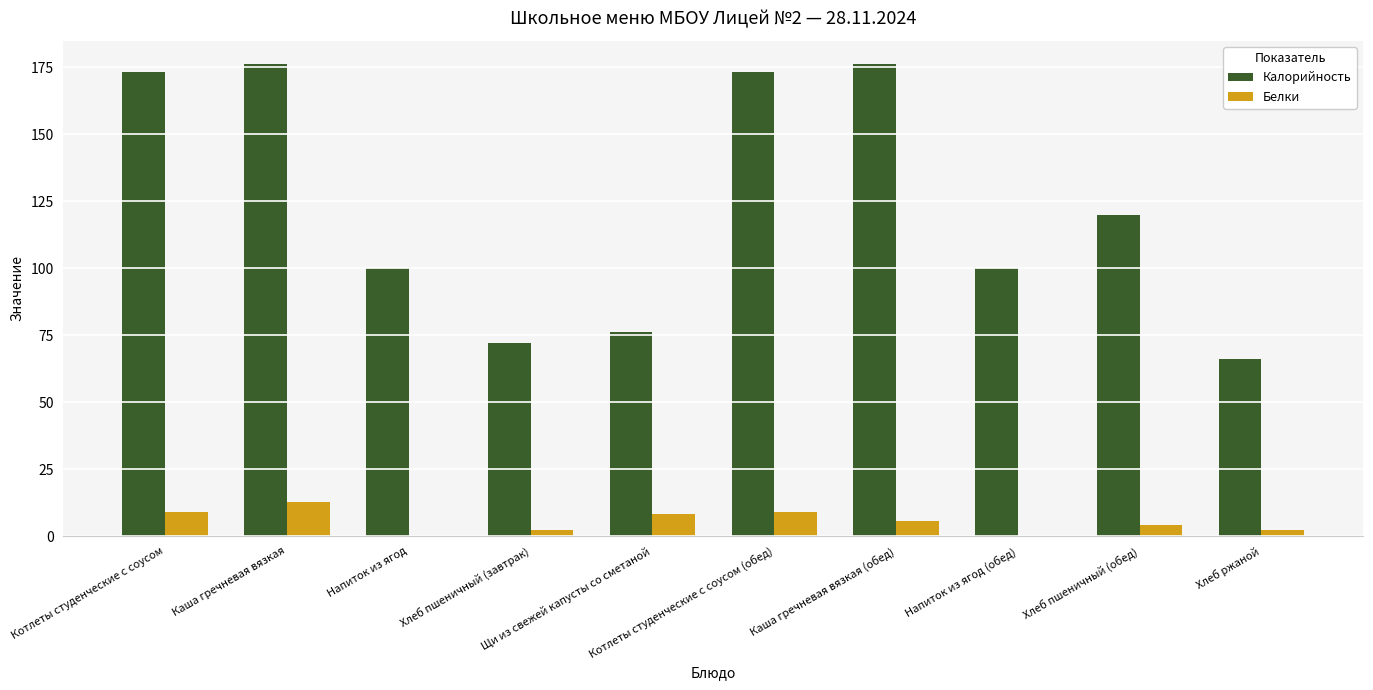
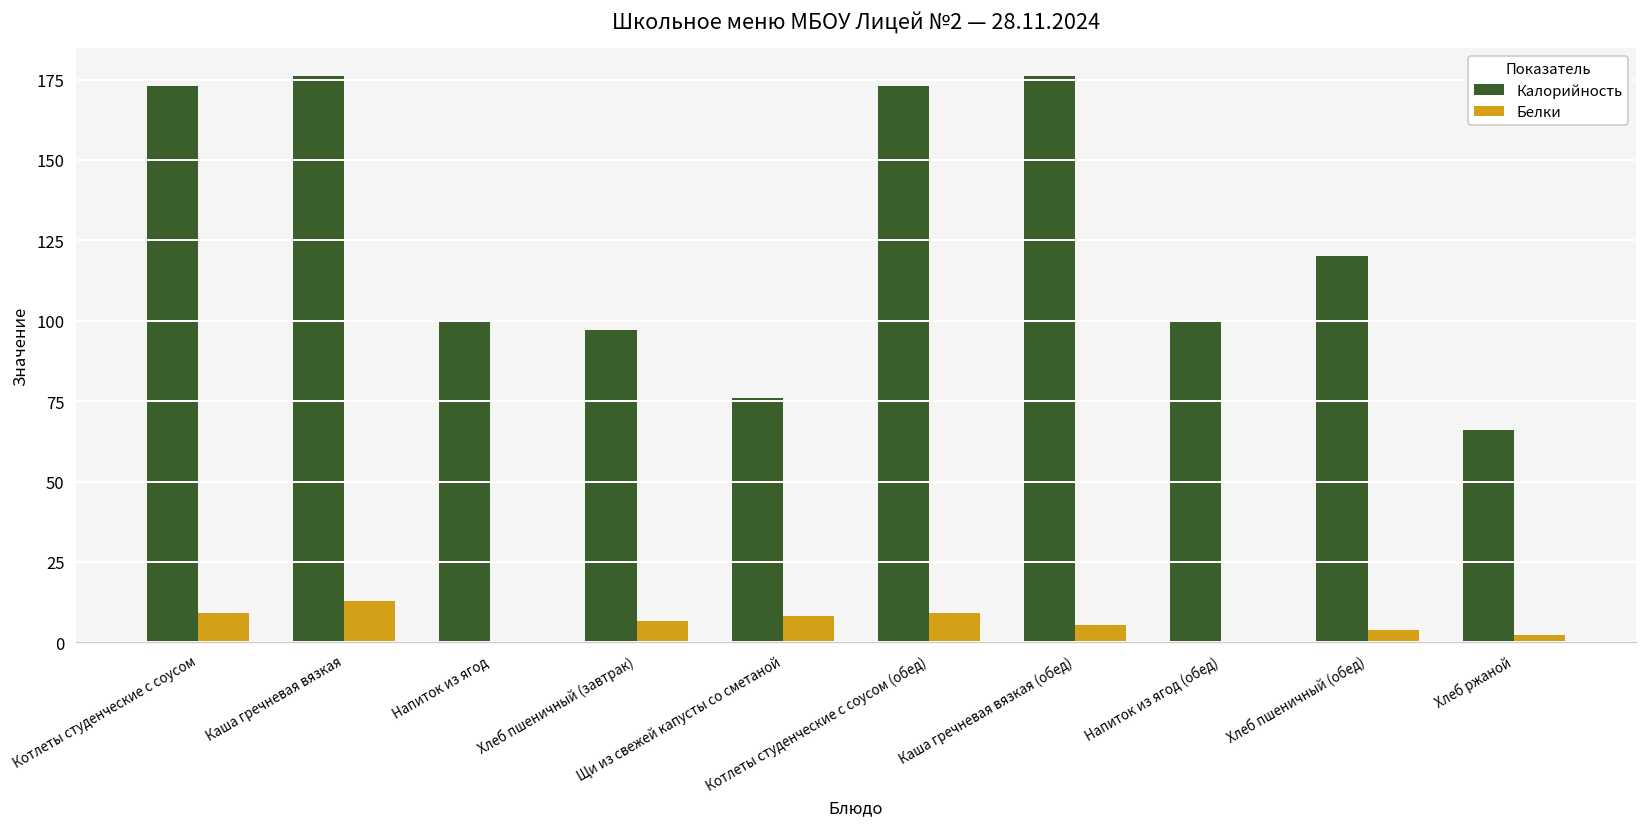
  {
    "Калорийность": {
      "Котлеты студенческие с соусом": 173,
      "Каша гречневая вязкая": 176,
      "Напиток из ягод": 100,
-     "Хлеб пшеничный (завтрак)": 72,
+     "Хлеб пшеничный (завтрак)": 97,
      "Щи из свежей капусты со сметаной": 76,
      "Котлеты студенческие с соусом (обед)": 173,
      "Каша гречневая вязкая (обед)": 176,
      "Напиток из ягод (обед)": 100,
      "Хлеб пшеничный (обед)": 120,
      "Хлеб ржаной": 66
    },
    "Белки": {
      "Котлеты студенческие с соусом": 9,
      "Каша гречневая вязкая": 13,
-     "Хлеб пшеничный (завтрак)": 2,
+     "Хлеб пшеничный (завтрак)": 7,
      "Щи из свежей капусты со сметаной": 8,
      "Котлеты студенческие с соусом (обед)": 9,
      "Каша гречневая вязкая (обед)": 6,
      "Хлеб пшеничный (обед)": 4,
      "Хлеб ржаной": 2
    }
  }
